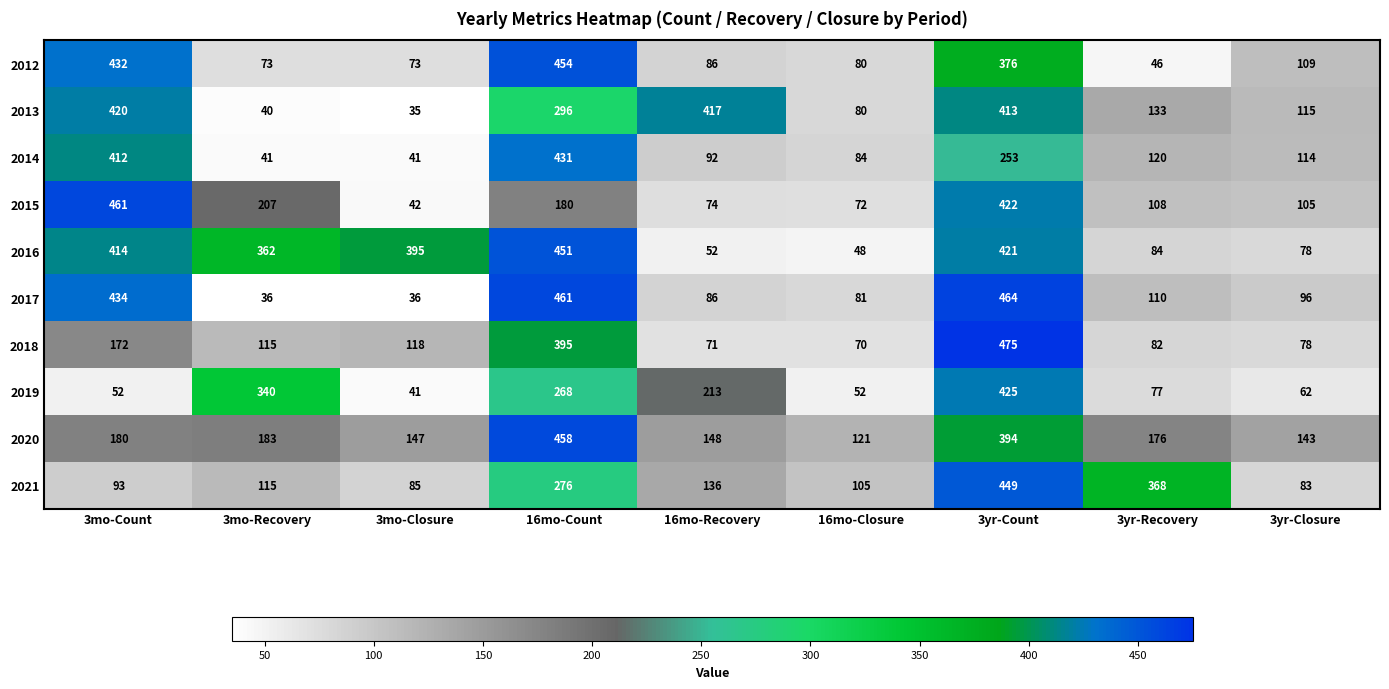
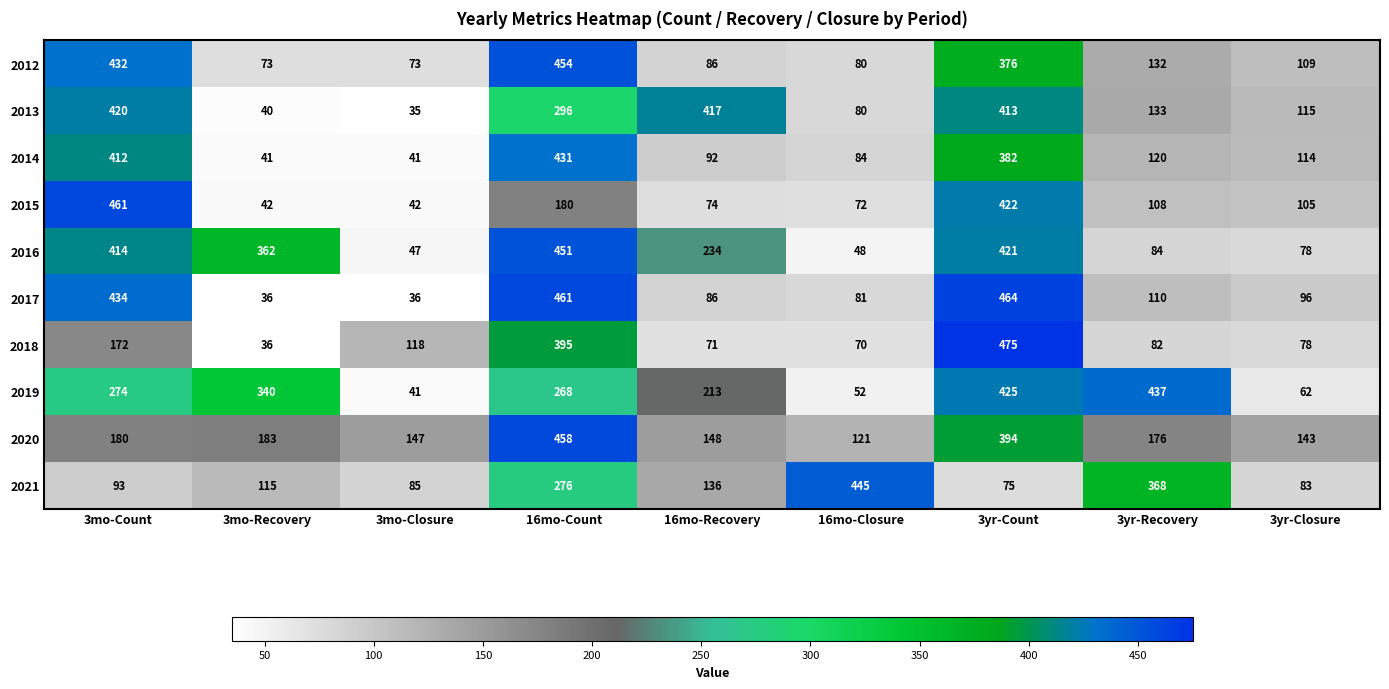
  {
    "2012": {
      "3mo-Count": 432,
      "3mo-Recovery": 73,
      "3mo-Closure": 73,
      "16mo-Count": 454,
      "16mo-Recovery": 86,
      "16mo-Closure": 80,
      "3yr-Count": 376,
-     "3yr-Recovery": 46,
+     "3yr-Recovery": 132,
      "3yr-Closure": 109
    },
    "2013": {
      "3mo-Count": 420,
      "3mo-Recovery": 40,
      "3mo-Closure": 35,
      "16mo-Count": 296,
      "16mo-Recovery": 417,
      "16mo-Closure": 80,
      "3yr-Count": 413,
      "3yr-Recovery": 133,
      "3yr-Closure": 115
    },
    "2014": {
      "3mo-Count": 412,
      "3mo-Recovery": 41,
      "3mo-Closure": 41,
      "16mo-Count": 431,
      "16mo-Recovery": 92,
      "16mo-Closure": 84,
-     "3yr-Count": 253,
+     "3yr-Count": 382,
      "3yr-Recovery": 120,
      "3yr-Closure": 114
    },
    "2015": {
      "3mo-Count": 461,
-     "3mo-Recovery": 207,
+     "3mo-Recovery": 42,
      "3mo-Closure": 42,
      "16mo-Count": 180,
      "16mo-Recovery": 74,
      "16mo-Closure": 72,
      "3yr-Count": 422,
      "3yr-Recovery": 108,
      "3yr-Closure": 105
    },
    "2016": {
      "3mo-Count": 414,
      "3mo-Recovery": 362,
-     "3mo-Closure": 395,
+     "3mo-Closure": 47,
      "16mo-Count": 451,
-     "16mo-Recovery": 52,
+     "16mo-Recovery": 234,
      "16mo-Closure": 48,
      "3yr-Count": 421,
      "3yr-Recovery": 84,
      "3yr-Closure": 78
    },
    "2017": {
      "3mo-Count": 434,
      "3mo-Recovery": 36,
      "3mo-Closure": 36,
      "16mo-Count": 461,
      "16mo-Recovery": 86,
      "16mo-Closure": 81,
      "3yr-Count": 464,
      "3yr-Recovery": 110,
      "3yr-Closure": 96
    },
    "2018": {
      "3mo-Count": 172,
-     "3mo-Recovery": 115,
+     "3mo-Recovery": 36,
      "3mo-Closure": 118,
      "16mo-Count": 395,
      "16mo-Recovery": 71,
      "16mo-Closure": 70,
      "3yr-Count": 475,
      "3yr-Recovery": 82,
      "3yr-Closure": 78
    },
    "2019": {
-     "3mo-Count": 52,
+     "3mo-Count": 274,
      "3mo-Recovery": 340,
      "3mo-Closure": 41,
      "16mo-Count": 268,
      "16mo-Recovery": 213,
      "16mo-Closure": 52,
      "3yr-Count": 425,
-     "3yr-Recovery": 77,
+     "3yr-Recovery": 437,
      "3yr-Closure": 62
    },
    "2020": {
      "3mo-Count": 180,
      "3mo-Recovery": 183,
      "3mo-Closure": 147,
      "16mo-Count": 458,
      "16mo-Recovery": 148,
      "16mo-Closure": 121,
      "3yr-Count": 394,
      "3yr-Recovery": 176,
      "3yr-Closure": 143
    },
    "2021": {
      "3mo-Count": 93,
      "3mo-Recovery": 115,
      "3mo-Closure": 85,
      "16mo-Count": 276,
      "16mo-Recovery": 136,
-     "16mo-Closure": 105,
-     "3yr-Count": 449,
+     "16mo-Closure": 445,
+     "3yr-Count": 75,
      "3yr-Recovery": 368,
      "3yr-Closure": 83
    }
  }
